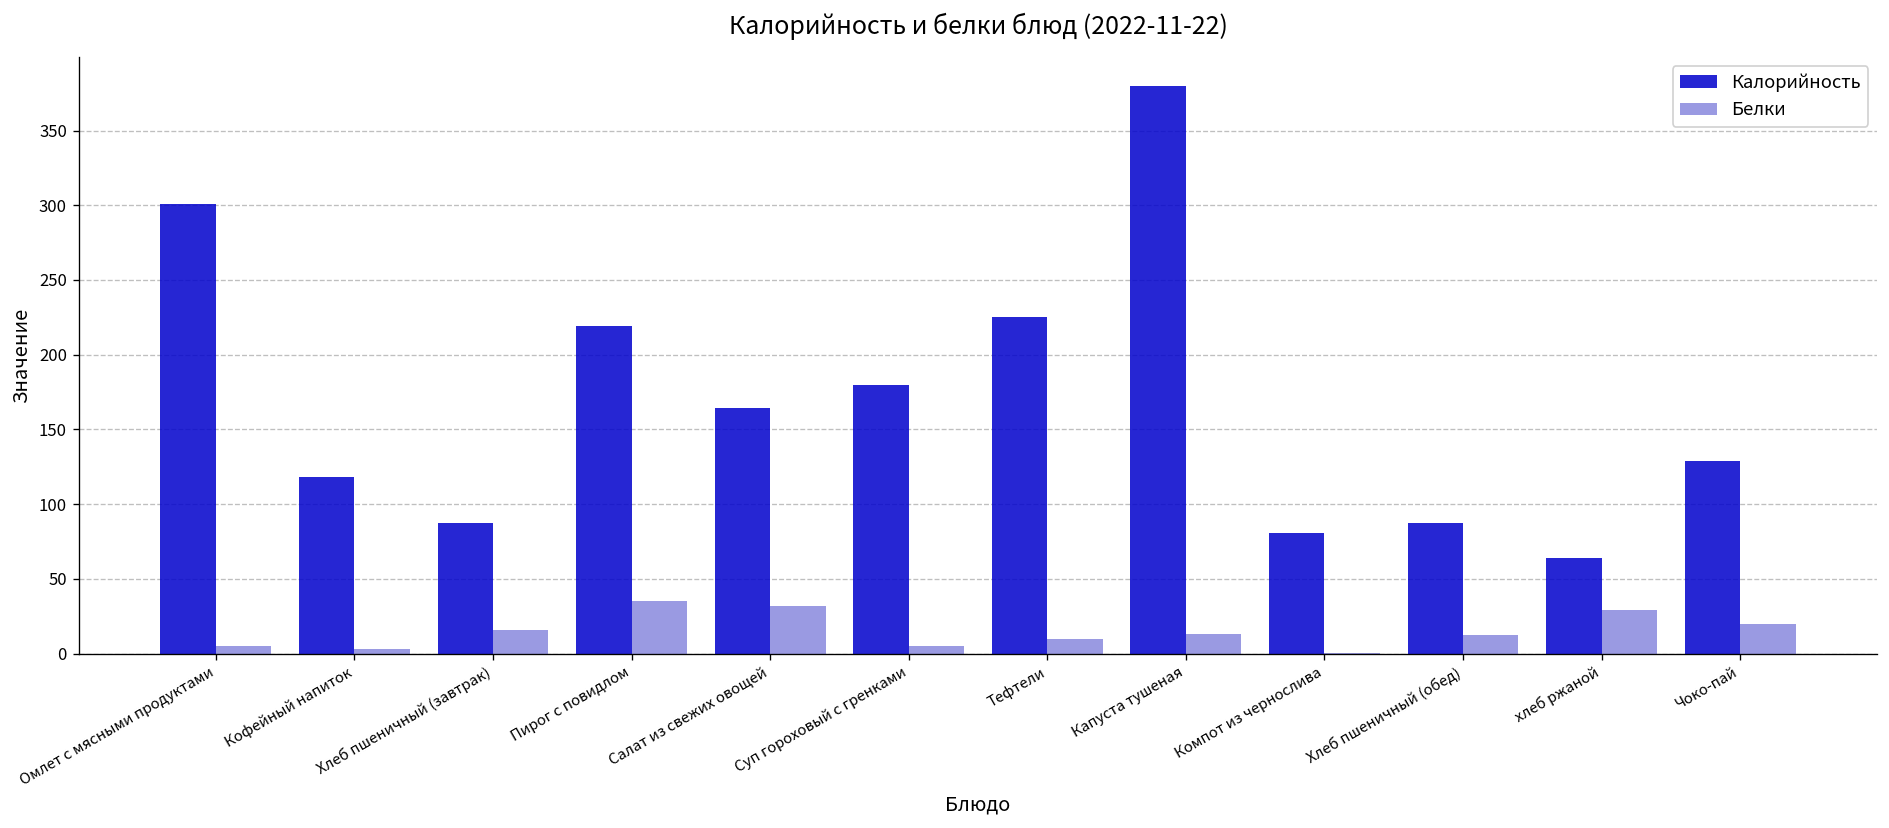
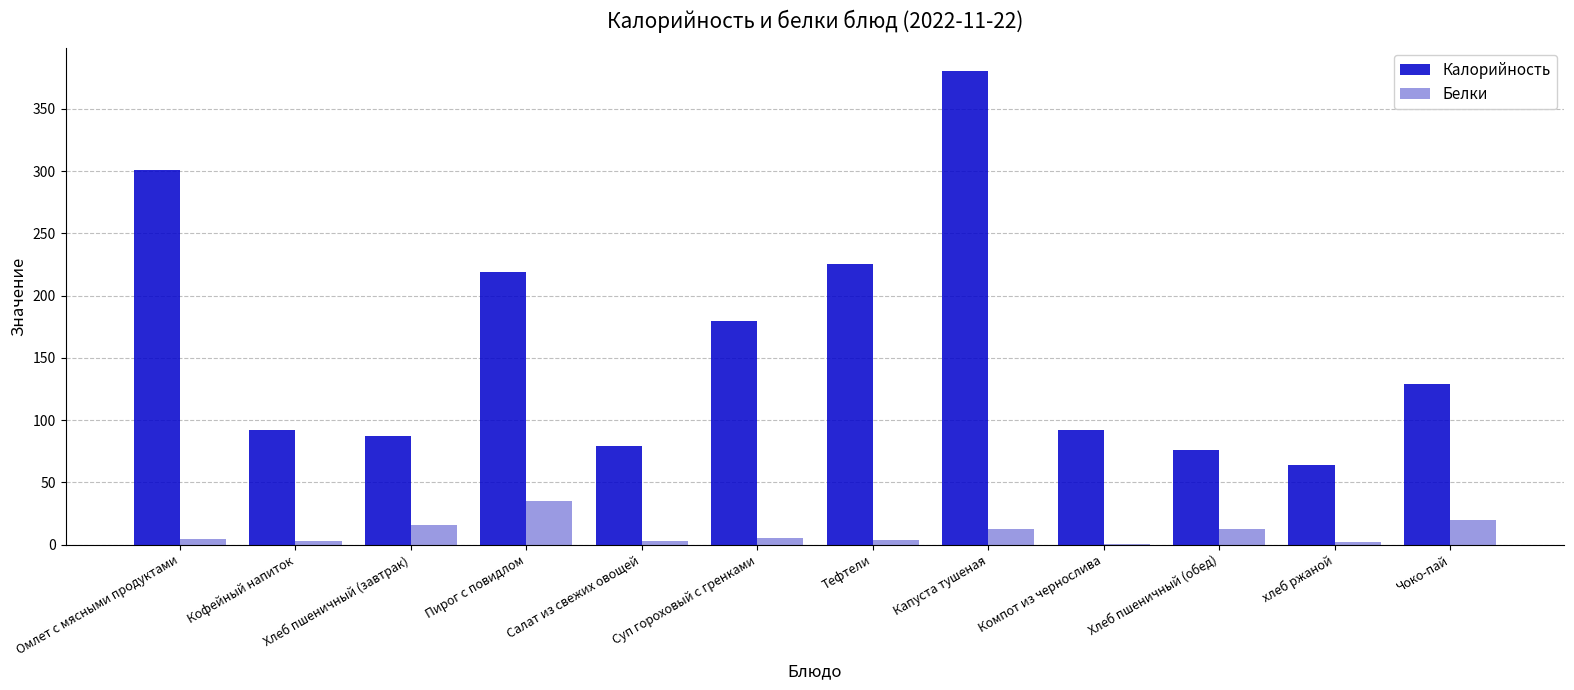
  {
    "Калорийность": {
      "Омлет с мясными продуктами": 301,
-     "Кофейный напиток": 118,
+     "Кофейный напиток": 92,
      "Хлеб пшеничный (завтрак)": 88,
      "Пирог с повидлом": 219,
-     "Салат из свежих овощей": 164,
+     "Салат из свежих овощей": 79,
      "Суп гороховый с гренками": 180,
      "Тефтели": 225,
      "Капуста тушеная": 380,
-     "Компот из чернослива": 81,
-     "Хлеб пшеничный (обед)": 88,
+     "Компот из чернослива": 92,
+     "Хлеб пшеничный (обед)": 76,
      "хлеб ржаной": 64,
      "Чоко-пай": 129
    },
    "Белки": {
      "Омлет с мясными продуктами": 5,
      "Кофейный напиток": 3,
      "Хлеб пшеничный (завтрак)": 16,
      "Пирог с повидлом": 35,
-     "Салат из свежих овощей": 32,
+     "Салат из свежих овощей": 3,
      "Суп гороховый с гренками": 5,
-     "Тефтели": 10,
+     "Тефтели": 3,
      "Капуста тушеная": 13,
      "Хлеб пшеничный (обед)": 12,
-     "хлеб ржаной": 29,
+     "хлеб ржаной": 2,
      "Чоко-пай": 20
    }
  }
